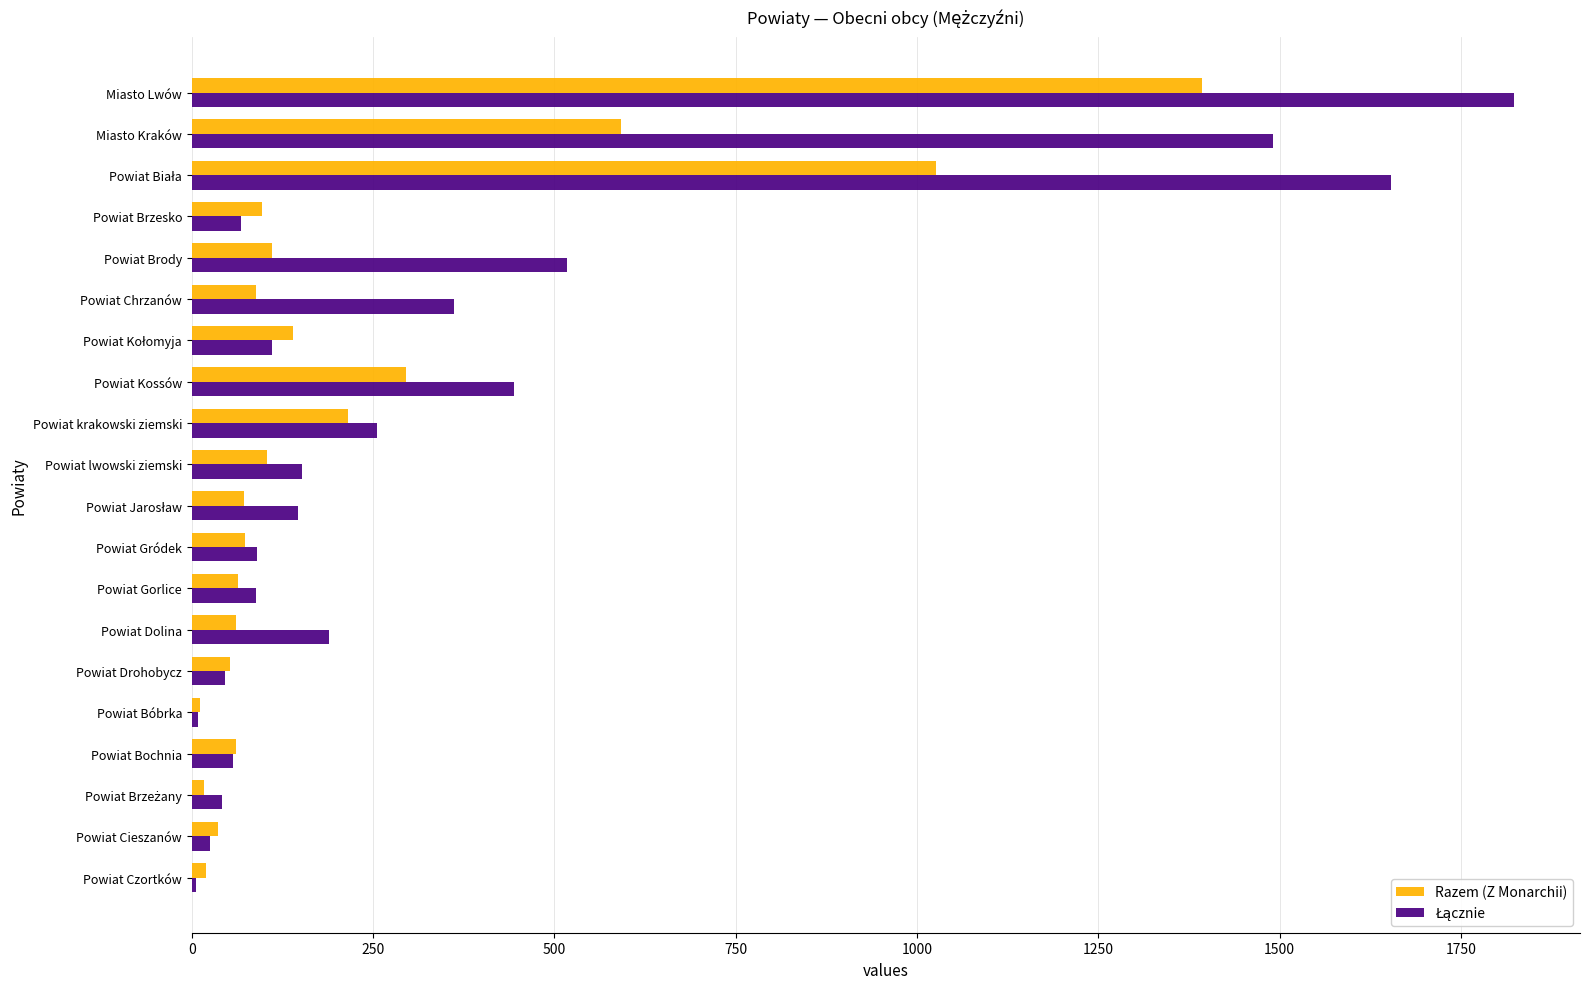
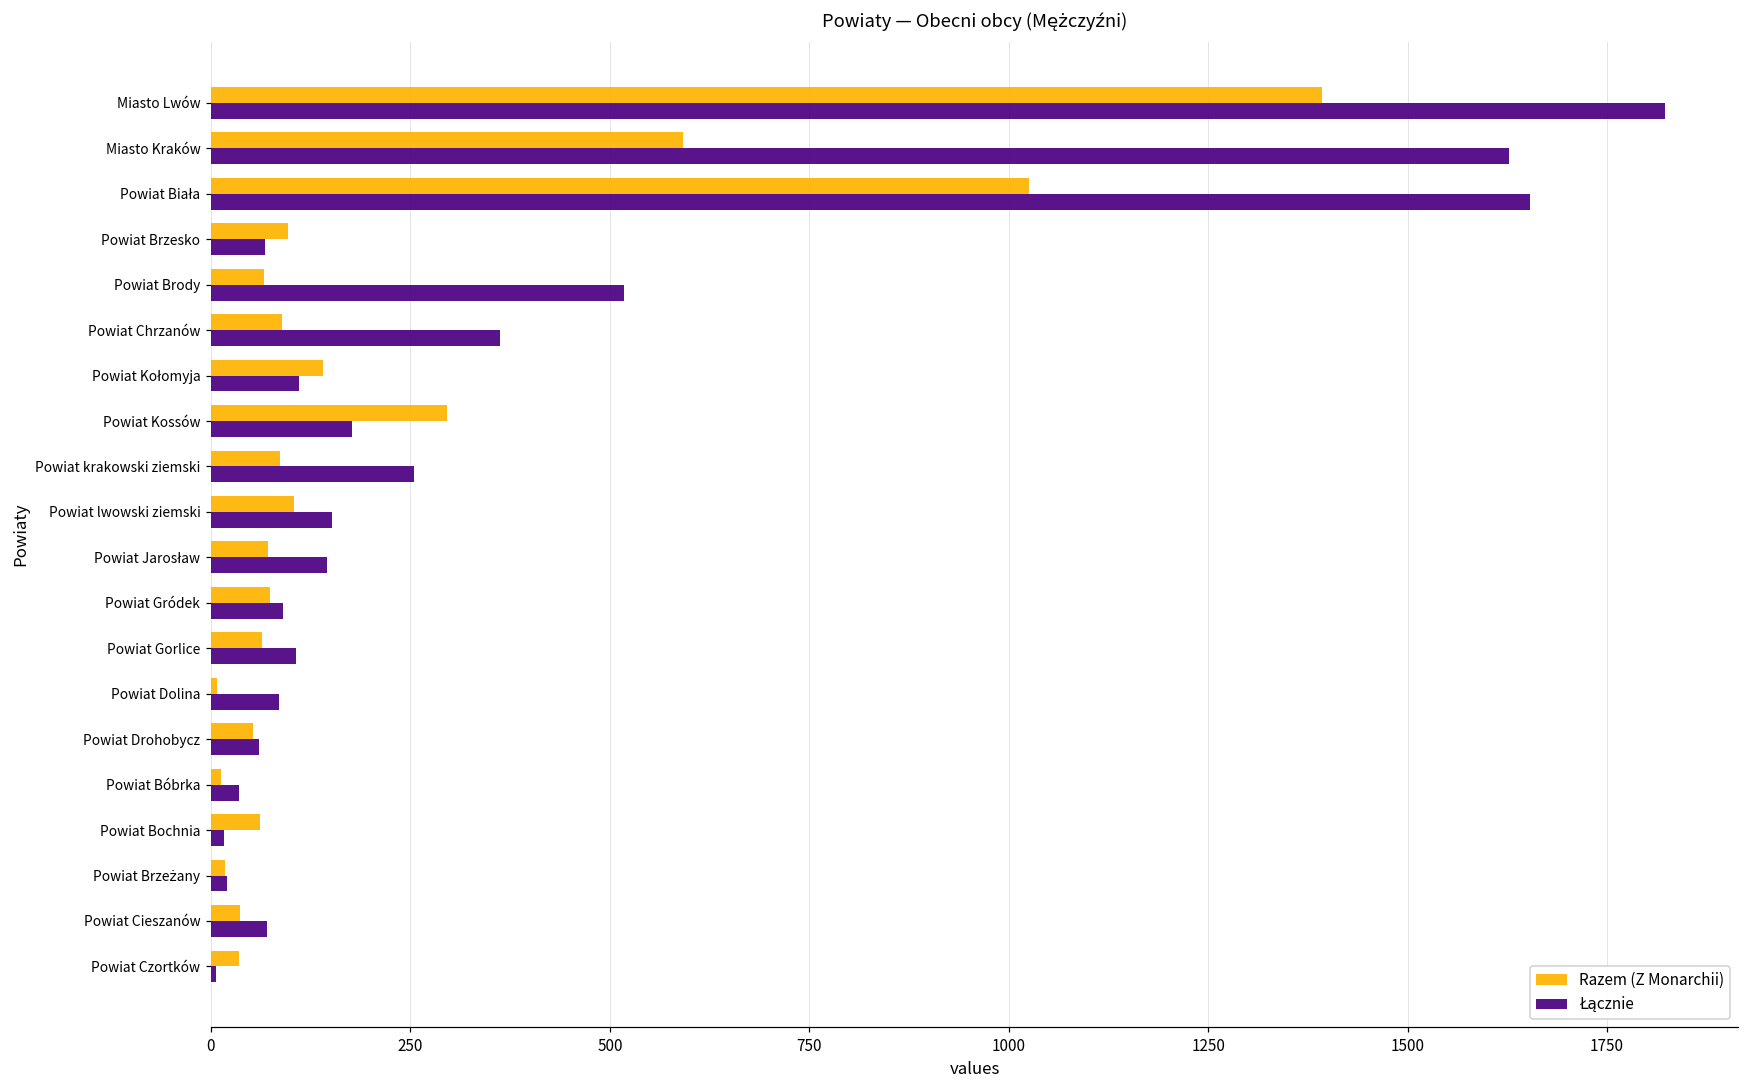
  {
    "Razem (Z Monarchii)": {
      "Miasto Lwów": 1390,
      "Miasto Kraków": 590,
      "Powiat Biała": 1030,
      "Powiat Brzesko": 100,
-     "Powiat Brody": 110,
+     "Powiat Brody": 70,
      "Powiat Chrzanów": 90,
      "Powiat Kołomyja": 140,
      "Powiat Kossów": 300,
-     "Powiat krakowski ziemski": 220,
+     "Powiat krakowski ziemski": 90,
      "Powiat lwowski ziemski": 100,
      "Powiat Jarosław": 70,
      "Powiat Gródek": 70,
      "Powiat Gorlice": 60,
-     "Powiat Dolina": 60,
+     "Powiat Dolina": 10,
      "Powiat Drohobycz": 50,
      "Powiat Bóbrka": 10,
      "Powiat Bochnia": 60,
      "Powiat Brzeżany": 20,
      "Powiat Cieszanów": 40,
-     "Powiat Czortków": 20
+     "Powiat Czortków": 40
    },
    "Łącznie": {
      "Miasto Lwów": 1820,
-     "Miasto Kraków": 1490,
+     "Miasto Kraków": 1630,
      "Powiat Biała": 1650,
      "Powiat Brzesko": 70,
      "Powiat Brody": 520,
      "Powiat Chrzanów": 360,
      "Powiat Kołomyja": 110,
-     "Powiat Kossów": 440,
+     "Powiat Kossów": 180,
      "Powiat krakowski ziemski": 260,
      "Powiat lwowski ziemski": 150,
      "Powiat Jarosław": 150,
      "Powiat Gródek": 90,
-     "Powiat Gorlice": 90,
-     "Powiat Dolina": 190,
-     "Powiat Drohobycz": 50,
-     "Powiat Bóbrka": 10,
-     "Powiat Bochnia": 60,
-     "Powiat Brzeżany": 40,
-     "Powiat Cieszanów": 30,
+     "Powiat Gorlice": 110,
+     "Powiat Dolina": 90,
+     "Powiat Drohobycz": 60,
+     "Powiat Bóbrka": 40,
+     "Powiat Bochnia": 20,
+     "Powiat Brzeżany": 20,
+     "Powiat Cieszanów": 70,
      "Powiat Czortków": 10
    }
  }
